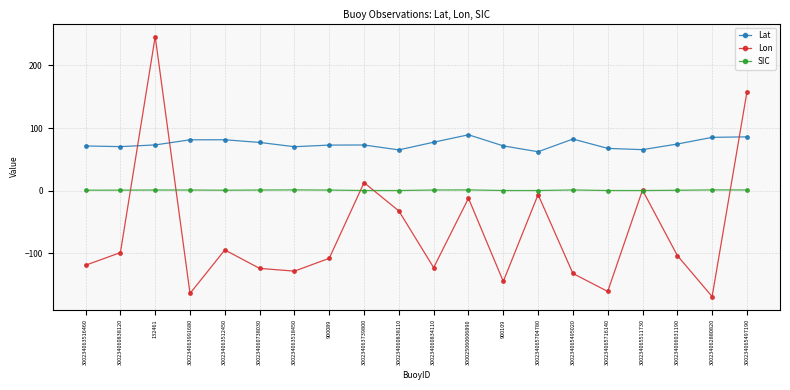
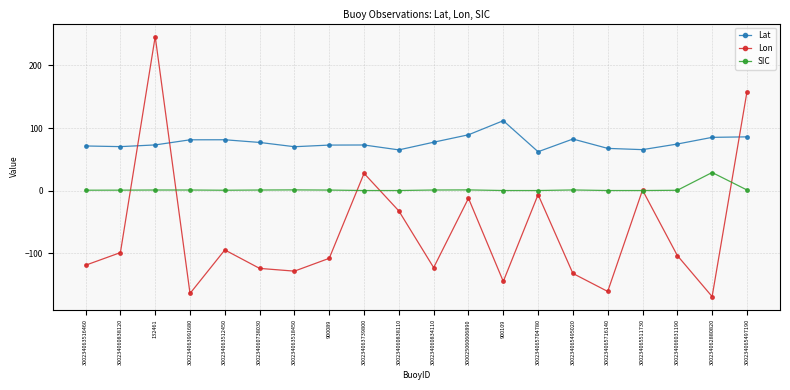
  {
    "Lat": {
      "300234063516460": 70,
      "300234060838120": 70,
      "132461": 70,
      "300234063991680": 80,
      "300234063512450": 80,
      "300234060738030": 80,
      "300234063518450": 70,
      "900089": 70,
      "300234063739800": 70,
      "300234060838110": 70,
      "300234060834110": 80,
      "300025060606890": 90,
-     "900109": 70,
+     "900109": 110,
      "300234065704780": 60,
      "300234065495020": 80,
      "300234065716140": 70,
      "300234065511730": 70,
      "300234066031190": 70,
      "300234062880820": 90,
      "300234065497190": 90
    },
    "Lon": {
      "300234063516460": -120,
      "300234060838120": -100,
      "132461": 250,
      "300234063991680": -160,
      "300234063512450": -100,
      "300234060738030": -120,
      "300234063518450": -130,
      "900089": -110,
-     "300234063739800": 10,
+     "300234063739800": 30,
      "300234060838110": -30,
      "300234060834110": -120,
      "300025060606890": -10,
      "900109": -150,
      "300234065704780": -10,
      "300234065495020": -130,
      "300234065716140": -160,
      "300234066031190": -100,
      "300234062880820": -170,
      "300234065497190": 160
    },
    "SIC": {
      "300234063516460": 0,
      "300234060838120": 0,
      "132461": 0,
      "300234063991680": 0,
      "300234063512450": 0,
      "300234060738030": 0,
      "300234063518450": 0,
      "900089": 0,
      "300234063739800": 0,
      "300234060838110": 0,
      "300234060834110": 0,
      "300025060606890": 0,
      "900109": 0,
      "300234065704780": 0,
      "300234065495020": 0,
      "300234065716140": 0,
      "300234066031190": 0,
-     "300234062880820": 0,
+     "300234062880820": 30,
      "300234065497190": 0
    }
  }
